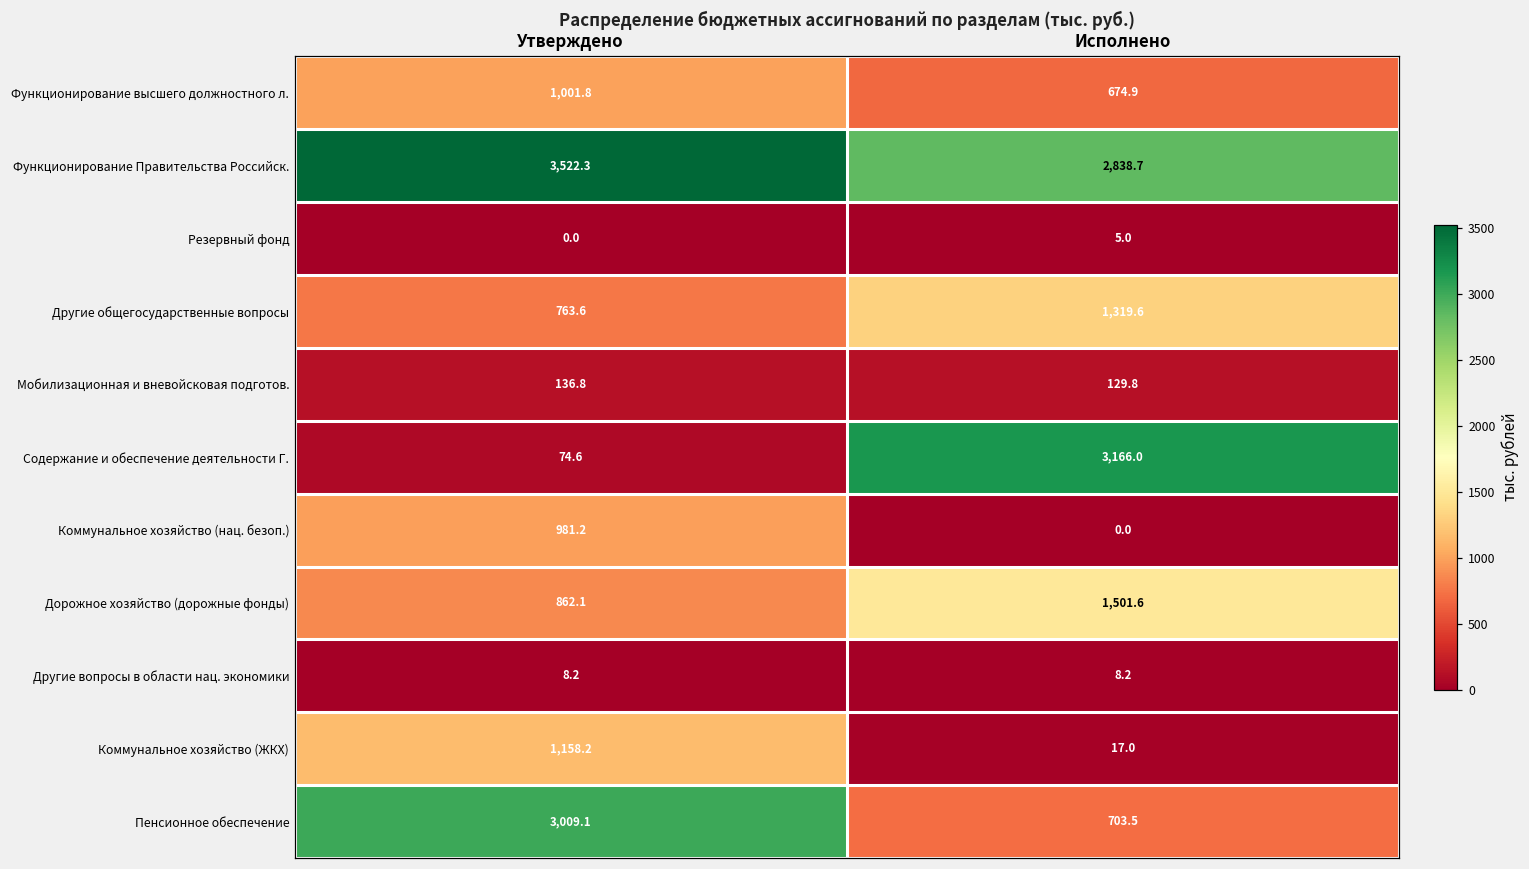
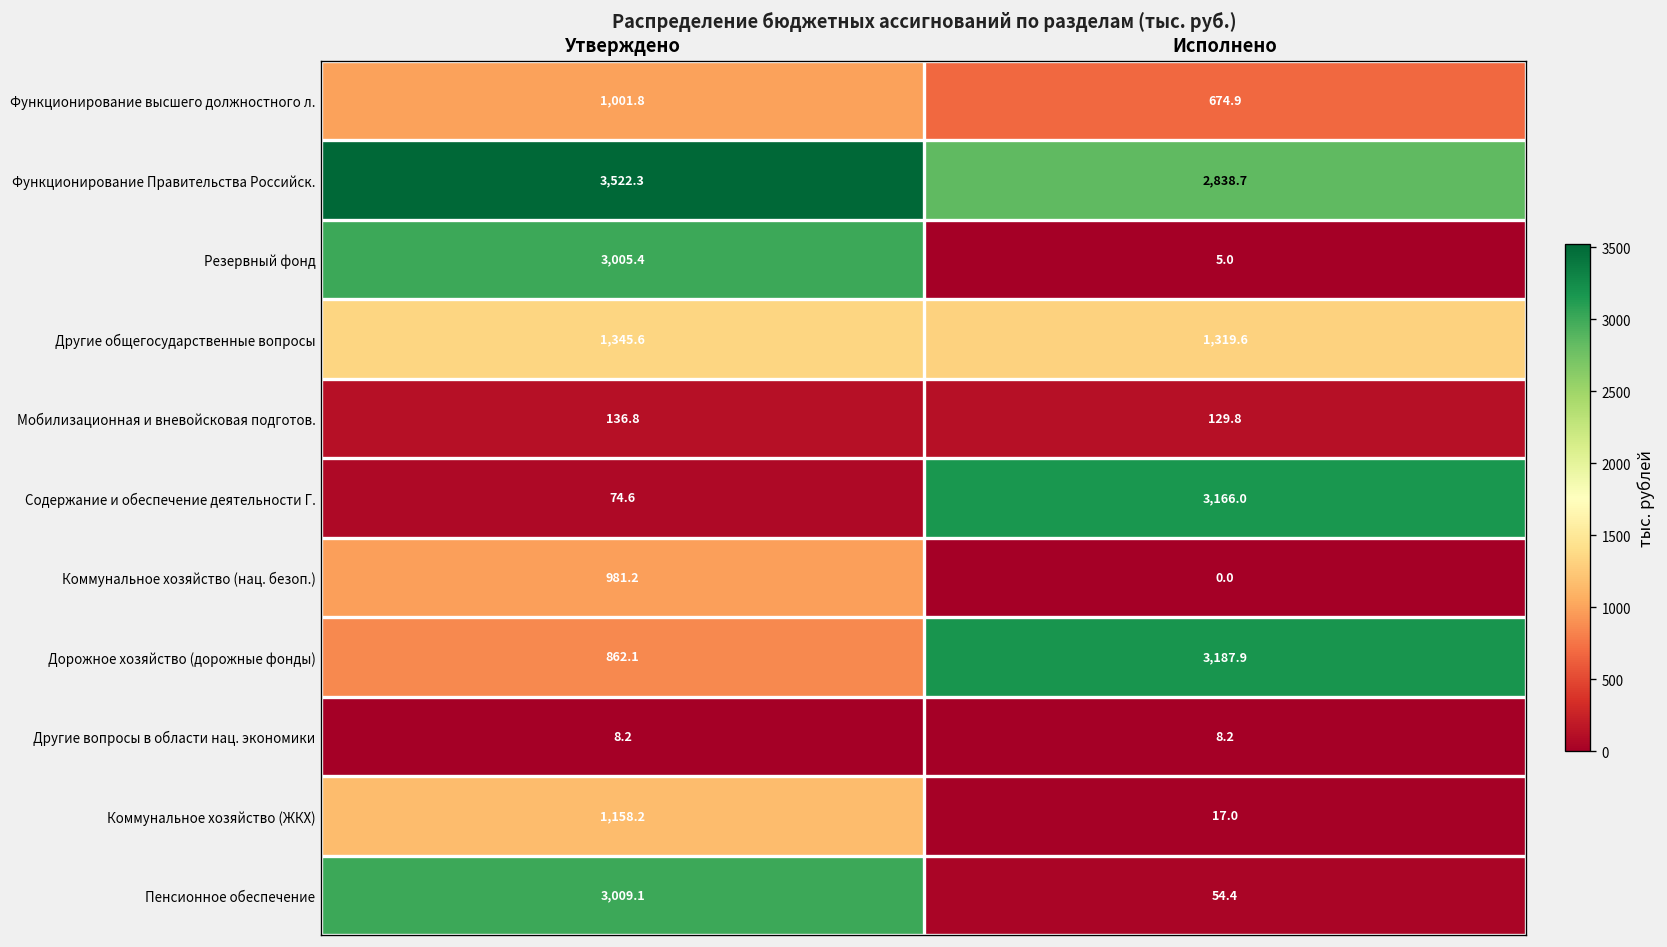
  {
    "Функционирование высшего должностного л.": {
      "Утверждено": "1,001.8",
      "Исполнено": "674.9"
    },
    "Функционирование Правительства Российск.": {
      "Утверждено": "3,522.3",
      "Исполнено": "2,838.7"
    },
    "Резервный фонд": {
-     "Утверждено": "0.0",
+     "Утверждено": "3,005.4",
      "Исполнено": "5.0"
    },
    "Другие общегосударственные вопросы": {
-     "Утверждено": "763.6",
+     "Утверждено": "1,345.6",
      "Исполнено": "1,319.6"
    },
    "Мобилизационная и вневойсковая подготов.": {
      "Утверждено": "136.8",
      "Исполнено": "129.8"
    },
    "Содержание и обеспечение деятельности Г.": {
      "Утверждено": "74.6",
      "Исполнено": "3,166.0"
    },
    "Коммунальное хозяйство (нац. безоп.)": {
      "Утверждено": "981.2",
      "Исполнено": "0.0"
    },
    "Дорожное хозяйство (дорожные фонды)": {
      "Утверждено": "862.1",
-     "Исполнено": "1,501.6"
+     "Исполнено": "3,187.9"
    },
    "Другие вопросы в области нац. экономики": {
      "Утверждено": "8.2",
      "Исполнено": "8.2"
    },
    "Коммунальное хозяйство (ЖКХ)": {
      "Утверждено": "1,158.2",
      "Исполнено": "17.0"
    },
    "Пенсионное обеспечение": {
      "Утверждено": "3,009.1",
-     "Исполнено": "703.5"
+     "Исполнено": "54.4"
    }
  }
